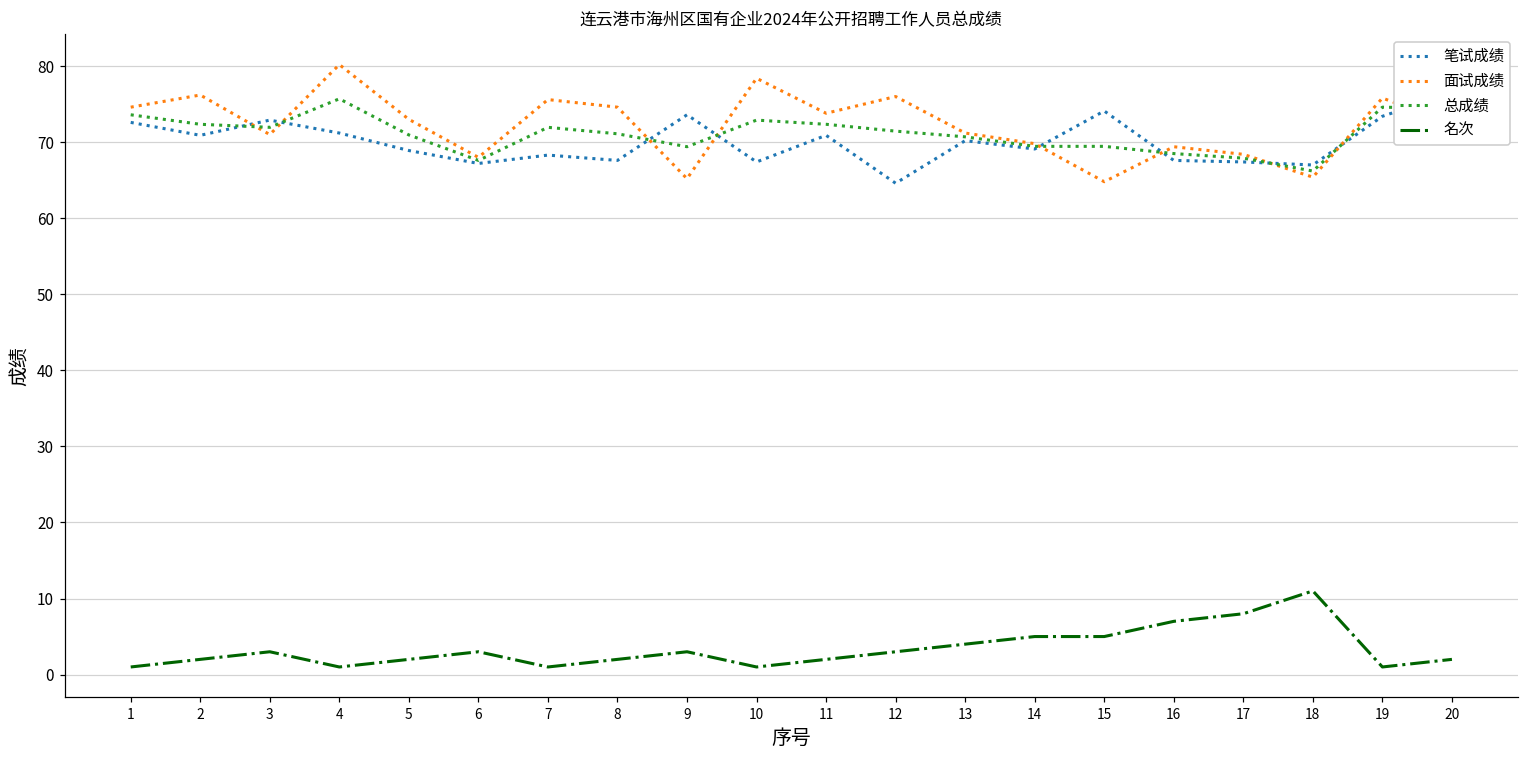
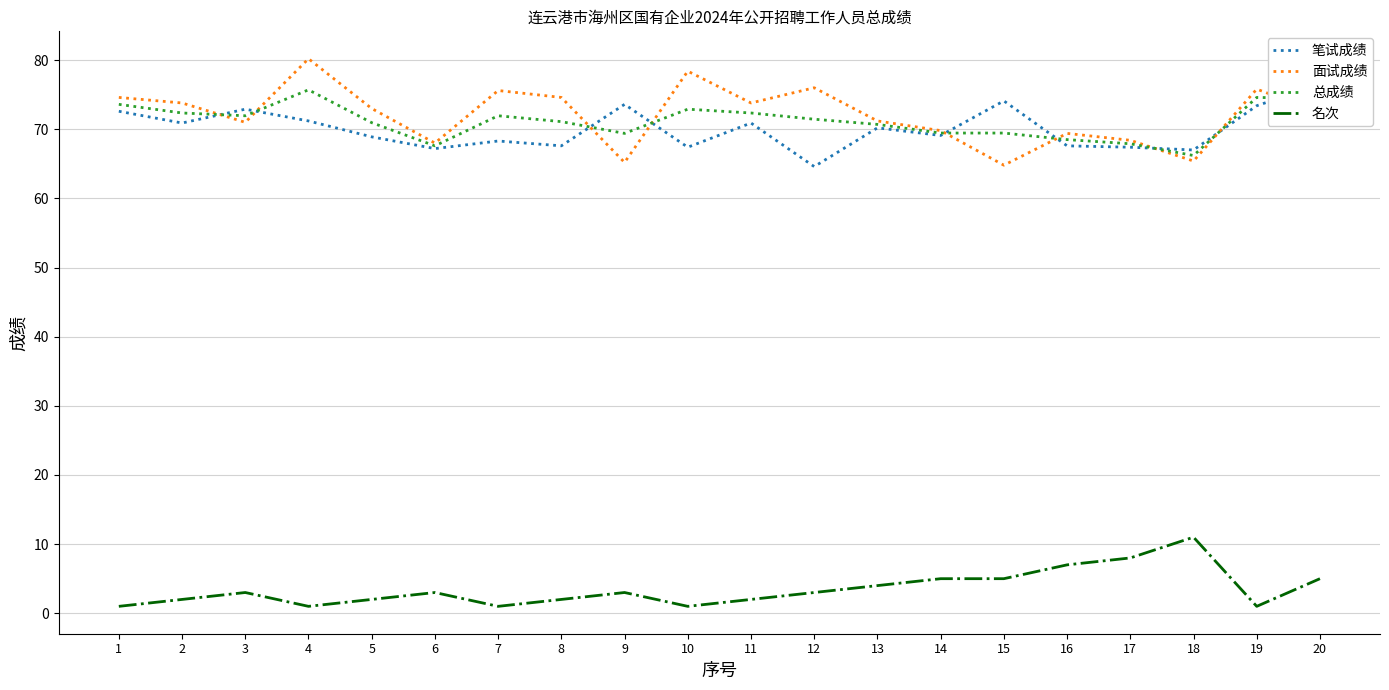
  {
    "笔试成绩": {
      "1": 73,
      "2": 71,
      "3": 73,
      "4": 71,
      "5": 69,
      "6": 67,
      "7": 68,
      "8": 68,
      "9": 74,
      "10": 67,
      "11": 71,
      "12": 65,
      "13": 70,
      "15": 74,
      "16": 68,
      "17": 67,
      "18": 67,
      "19": 73
    },
    "面试成绩": {
      "1": 75,
-     "2": 76,
+     "2": 74,
      "3": 71,
      "4": 80,
      "5": 73,
      "6": 68,
      "7": 76,
      "8": 75,
      "9": 65,
      "10": 78,
      "11": 74,
      "12": 76,
      "13": 71,
      "15": 65,
      "16": 69,
      "17": 68,
      "18": 65,
      "19": 76
    },
    "总成绩": {
      "1": 74,
      "2": 72,
      "3": 72,
      "4": 76,
      "5": 71,
      "6": 68,
      "7": 72,
      "8": 71,
      "9": 69,
      "10": 73,
      "11": 72,
      "12": 71,
      "13": 71,
      "15": 69,
      "16": 69,
      "17": 68,
      "18": 66,
      "19": 75
    },
    "名次": {
      "1": 1,
      "2": 2,
      "3": 3,
      "4": 1,
      "5": 2,
      "6": 3,
      "7": 1,
      "8": 2,
      "9": 3,
      "10": 1,
      "11": 2,
      "12": 3,
      "13": 4,
      "14": 5,
      "15": 5,
      "16": 7,
      "17": 8,
      "18": 11,
      "19": 1,
-     "20": 2
+     "20": 5
    }
  }
